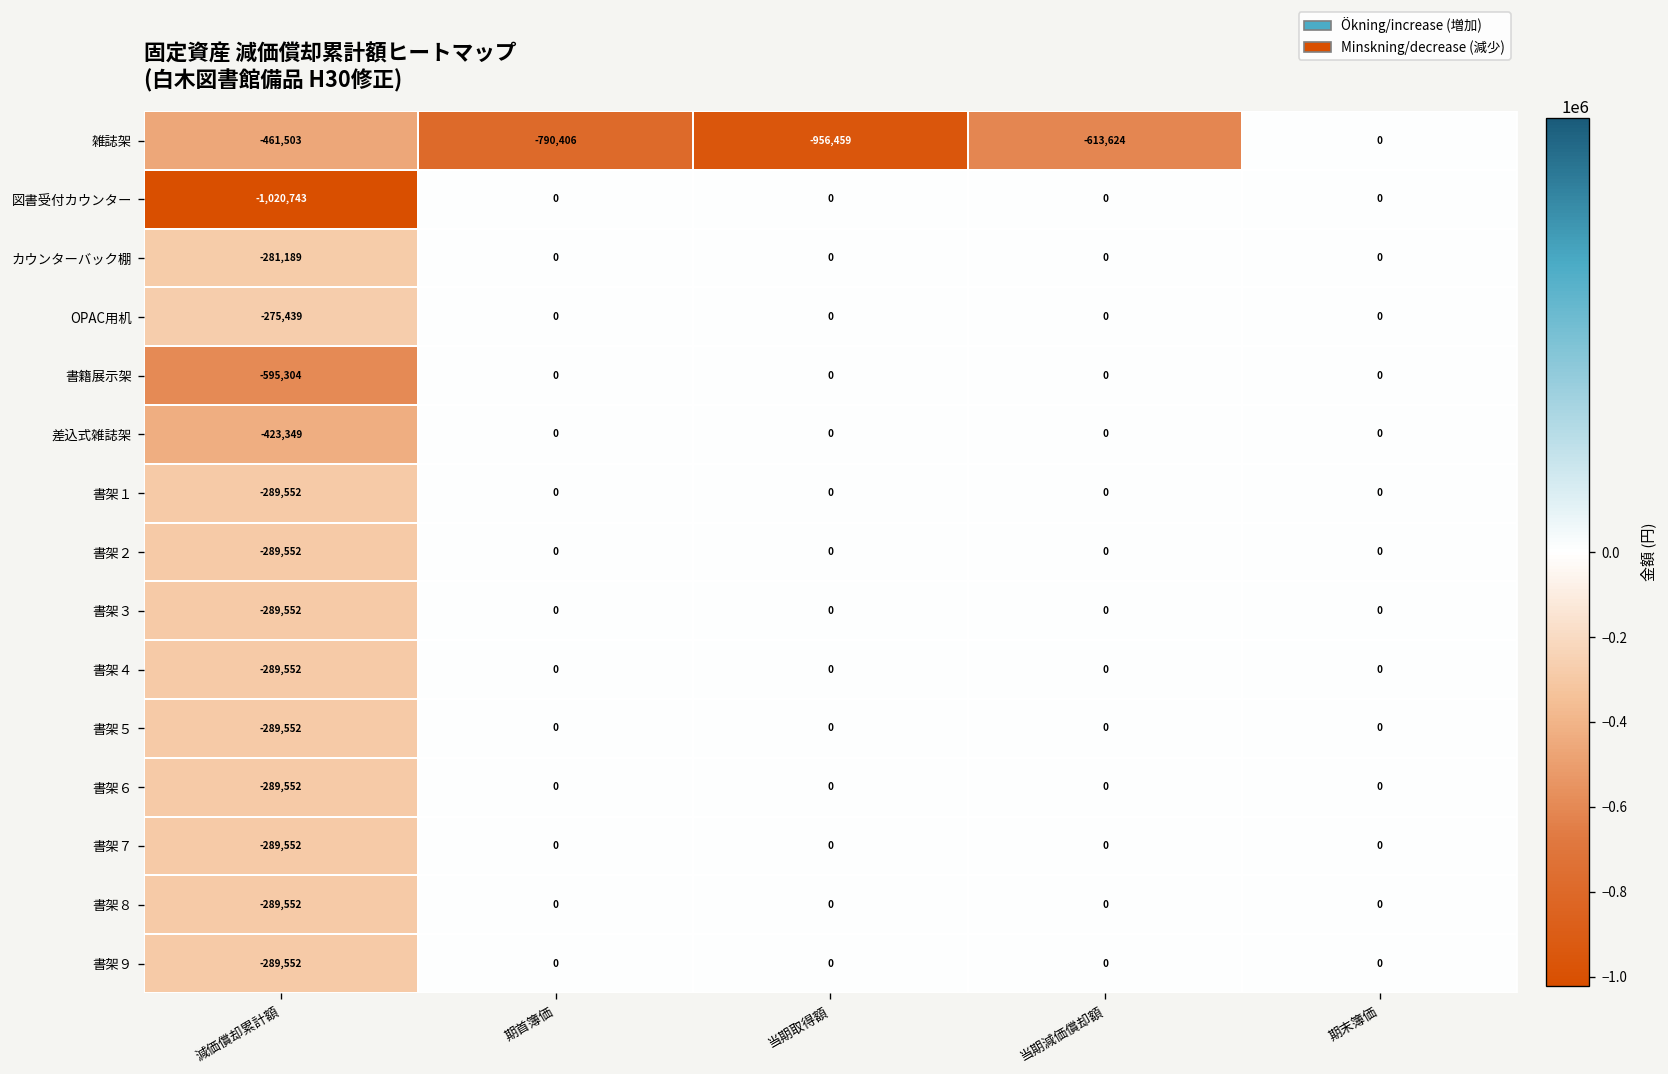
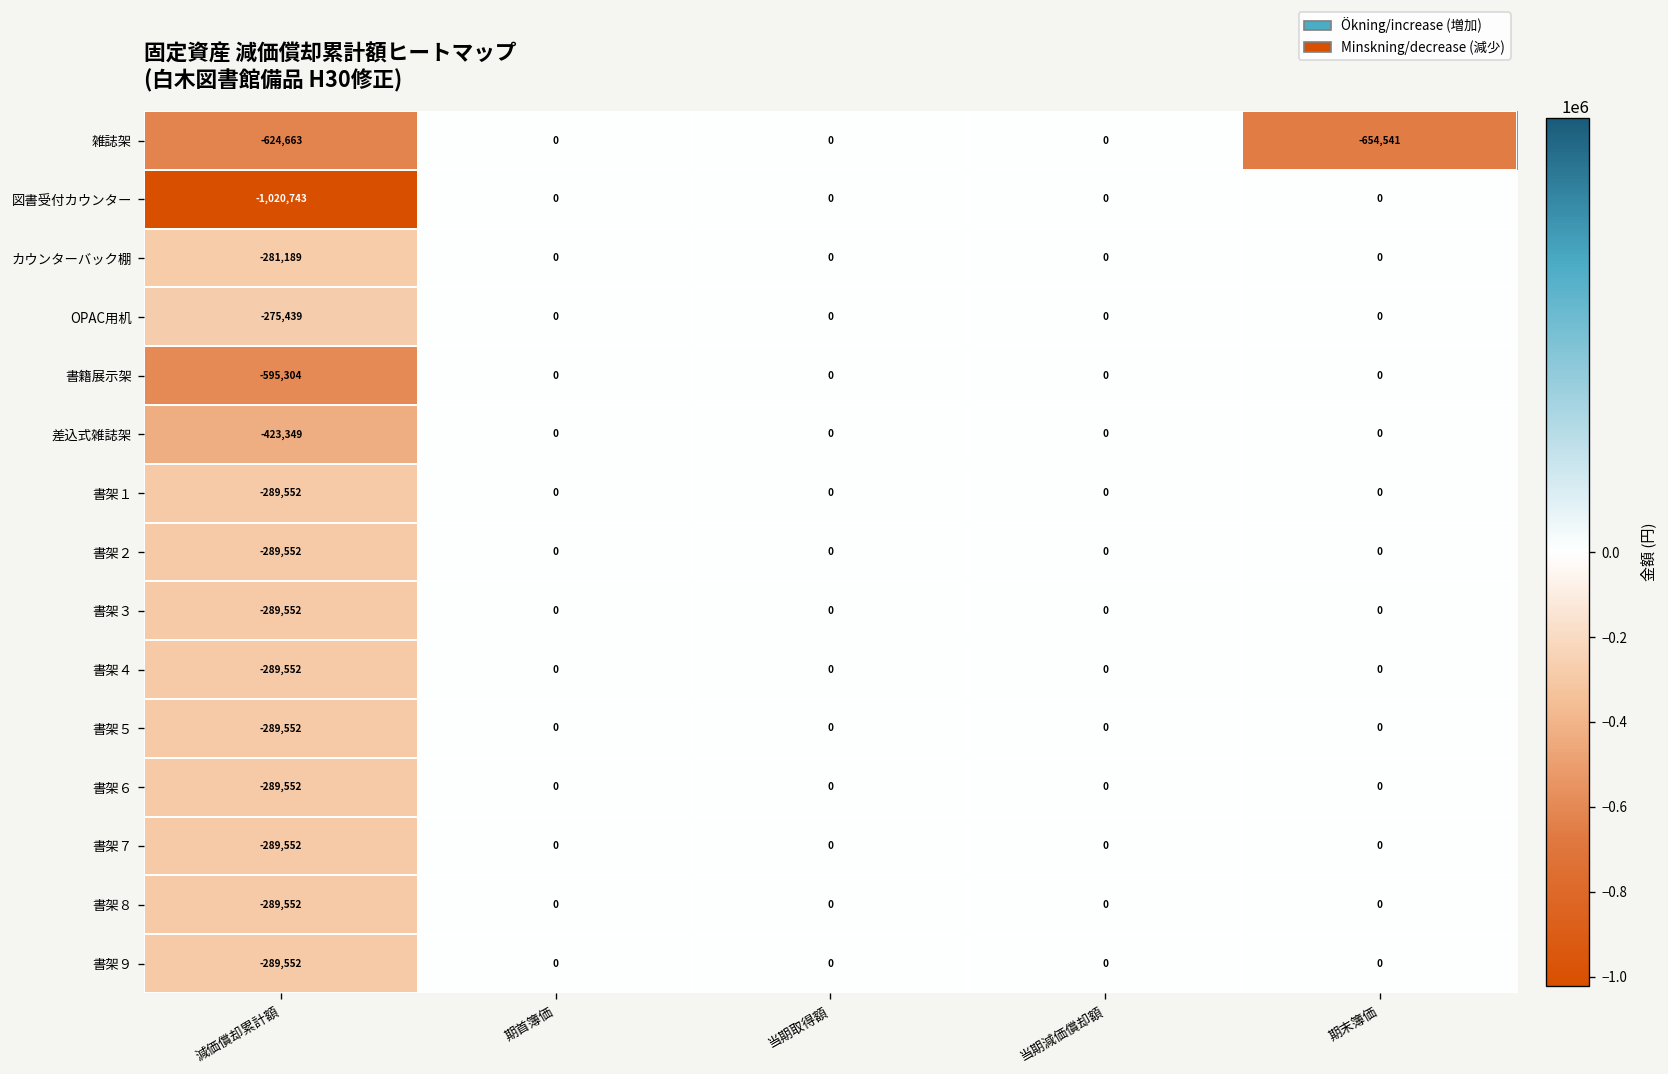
  {
    "雑誌架": {
-     "減価償却累計額": "-461,503",
-     "期首簿価": "-790,406",
-     "当期取得額": "-956,459",
-     "当期減価償却額": "-613,624",
-     "期末簿価": "0"
+     "減価償却累計額": "-624,663",
+     "期首簿価": "0",
+     "当期取得額": "0",
+     "当期減価償却額": "0",
+     "期末簿価": "-654,541"
    },
    "図書受付カウンター": {
      "減価償却累計額": "-1,020,743",
      "期首簿価": "0",
      "当期取得額": "0",
      "当期減価償却額": "0",
      "期末簿価": "0"
    },
    "カウンターバック棚": {
      "減価償却累計額": "-281,189",
      "期首簿価": "0",
      "当期取得額": "0",
      "当期減価償却額": "0",
      "期末簿価": "0"
    },
    "OPAC用机": {
      "減価償却累計額": "-275,439",
      "期首簿価": "0",
      "当期取得額": "0",
      "当期減価償却額": "0",
      "期末簿価": "0"
    },
    "書籍展示架": {
      "減価償却累計額": "-595,304",
      "期首簿価": "0",
      "当期取得額": "0",
      "当期減価償却額": "0",
      "期末簿価": "0"
    },
    "差込式雑誌架": {
      "減価償却累計額": "-423,349",
      "期首簿価": "0",
      "当期取得額": "0",
      "当期減価償却額": "0",
      "期末簿価": "0"
    },
    "書架１": {
      "減価償却累計額": "-289,552",
      "期首簿価": "0",
      "当期取得額": "0",
      "当期減価償却額": "0",
      "期末簿価": "0"
    },
    "書架２": {
      "減価償却累計額": "-289,552",
      "期首簿価": "0",
      "当期取得額": "0",
      "当期減価償却額": "0",
      "期末簿価": "0"
    },
    "書架３": {
      "減価償却累計額": "-289,552",
      "期首簿価": "0",
      "当期取得額": "0",
      "当期減価償却額": "0",
      "期末簿価": "0"
    },
    "書架４": {
      "減価償却累計額": "-289,552",
      "期首簿価": "0",
      "当期取得額": "0",
      "当期減価償却額": "0",
      "期末簿価": "0"
    },
    "書架５": {
      "減価償却累計額": "-289,552",
      "期首簿価": "0",
      "当期取得額": "0",
      "当期減価償却額": "0",
      "期末簿価": "0"
    },
    "書架６": {
      "減価償却累計額": "-289,552",
      "期首簿価": "0",
      "当期取得額": "0",
      "当期減価償却額": "0",
      "期末簿価": "0"
    },
    "書架７": {
      "減価償却累計額": "-289,552",
      "期首簿価": "0",
      "当期取得額": "0",
      "当期減価償却額": "0",
      "期末簿価": "0"
    },
    "書架８": {
      "減価償却累計額": "-289,552",
      "期首簿価": "0",
      "当期取得額": "0",
      "当期減価償却額": "0",
      "期末簿価": "0"
    },
    "書架９": {
      "減価償却累計額": "-289,552",
      "期首簿価": "0",
      "当期取得額": "0",
      "当期減価償却額": "0",
      "期末簿価": "0"
    }
  }
